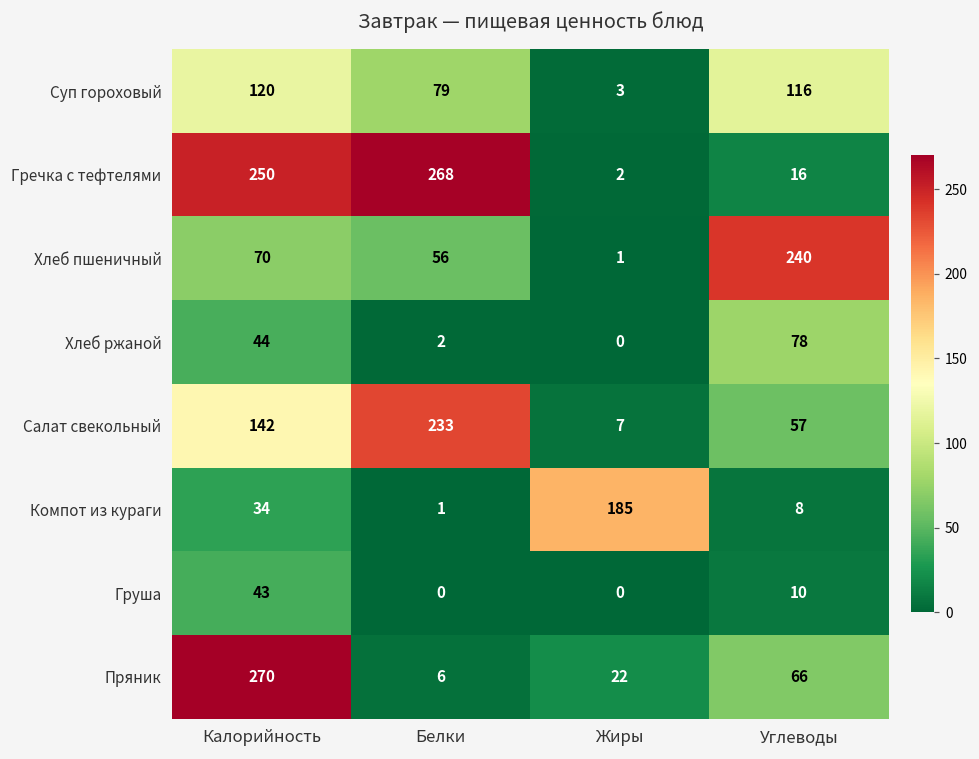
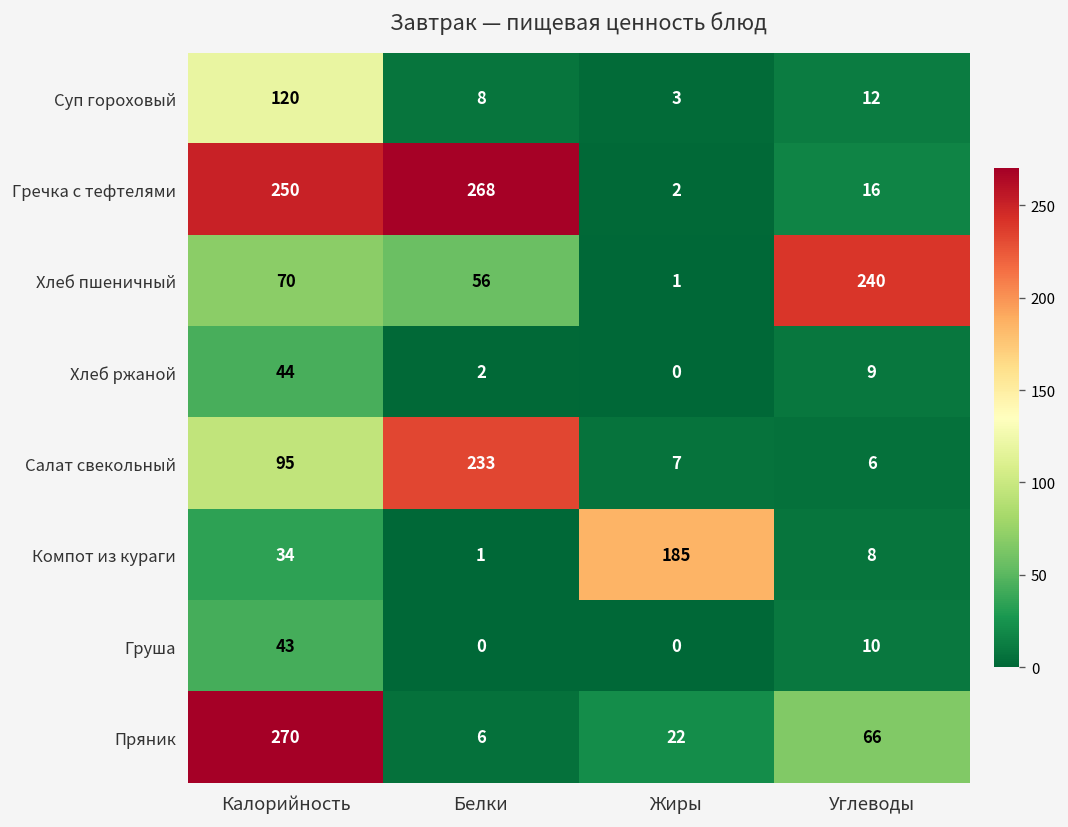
  {
    "Суп гороховый": {
      "Калорийность": 120,
-     "Белки": 79,
+     "Белки": 8,
      "Жиры": 3,
-     "Углеводы": 116
+     "Углеводы": 12
    },
    "Гречка с тефтелями": {
      "Калорийность": 250,
      "Белки": 268,
      "Жиры": 2,
      "Углеводы": 16
    },
    "Хлеб пшеничный": {
      "Калорийность": 70,
      "Белки": 56,
      "Жиры": 1,
      "Углеводы": 240
    },
    "Хлеб ржаной": {
      "Калорийность": 44,
      "Белки": 2,
      "Жиры": 0,
-     "Углеводы": 78
+     "Углеводы": 9
    },
    "Салат свекольный": {
-     "Калорийность": 142,
+     "Калорийность": 95,
      "Белки": 233,
      "Жиры": 7,
-     "Углеводы": 57
+     "Углеводы": 6
    },
    "Компот из кураги": {
      "Калорийность": 34,
      "Белки": 1,
      "Жиры": 185,
      "Углеводы": 8
    },
    "Груша": {
      "Калорийность": 43,
      "Белки": 0,
      "Жиры": 0,
      "Углеводы": 10
    },
    "Пряник": {
      "Калорийность": 270,
      "Белки": 6,
      "Жиры": 22,
      "Углеводы": 66
    }
  }
